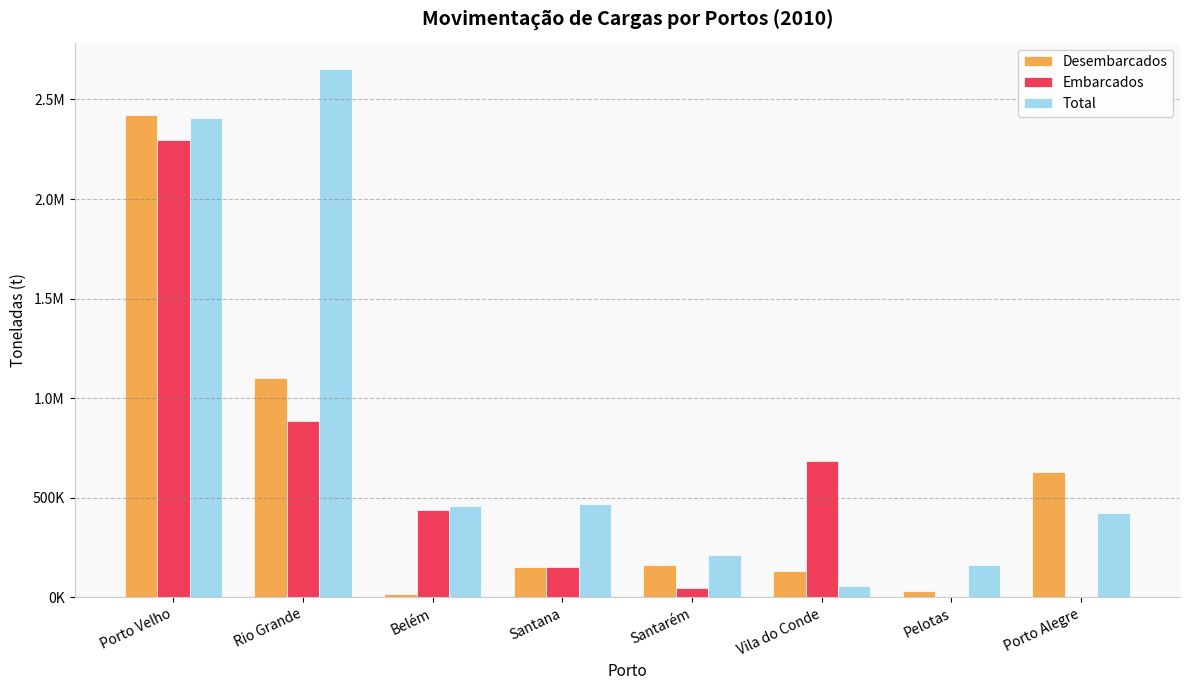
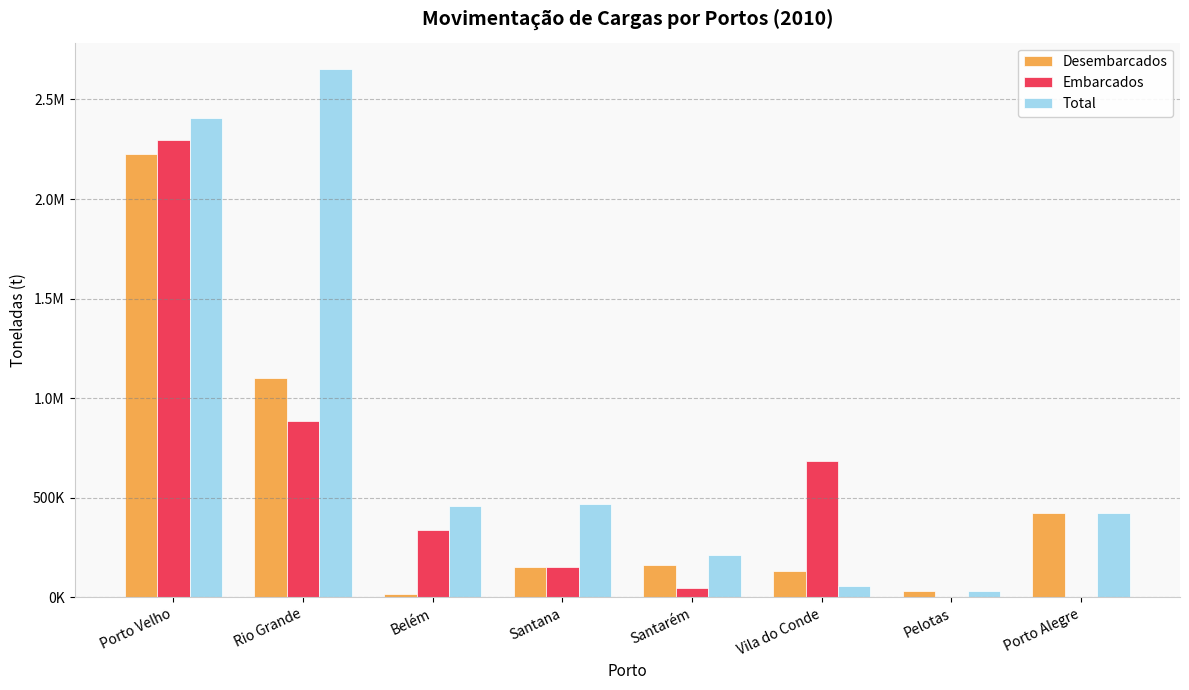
  {
    "Desembarcados": {
-     "Porto Velho": 2420000,
+     "Porto Velho": 2230000,
      "Rio Grande": 1100000,
      "Belém": 20000,
      "Santana": 150000,
      "Santarém": 160000,
      "Vila do Conde": 130000,
      "Pelotas": 30000,
-     "Porto Alegre": 630000
+     "Porto Alegre": 420000
    },
    "Embarcados": {
      "Porto Velho": 2290000,
      "Rio Grande": 890000,
-     "Belém": 440000,
+     "Belém": 340000,
      "Santana": 150000,
      "Santarém": 50000,
      "Vila do Conde": 690000,
      "Pelotas": 0,
      "Porto Alegre": 0
    },
    "Total": {
      "Porto Velho": 2410000,
      "Rio Grande": 2650000,
      "Belém": 460000,
      "Santana": 470000,
      "Santarém": 210000,
      "Vila do Conde": 60000,
-     "Pelotas": 160000,
+     "Pelotas": 30000,
      "Porto Alegre": 420000
    }
  }
